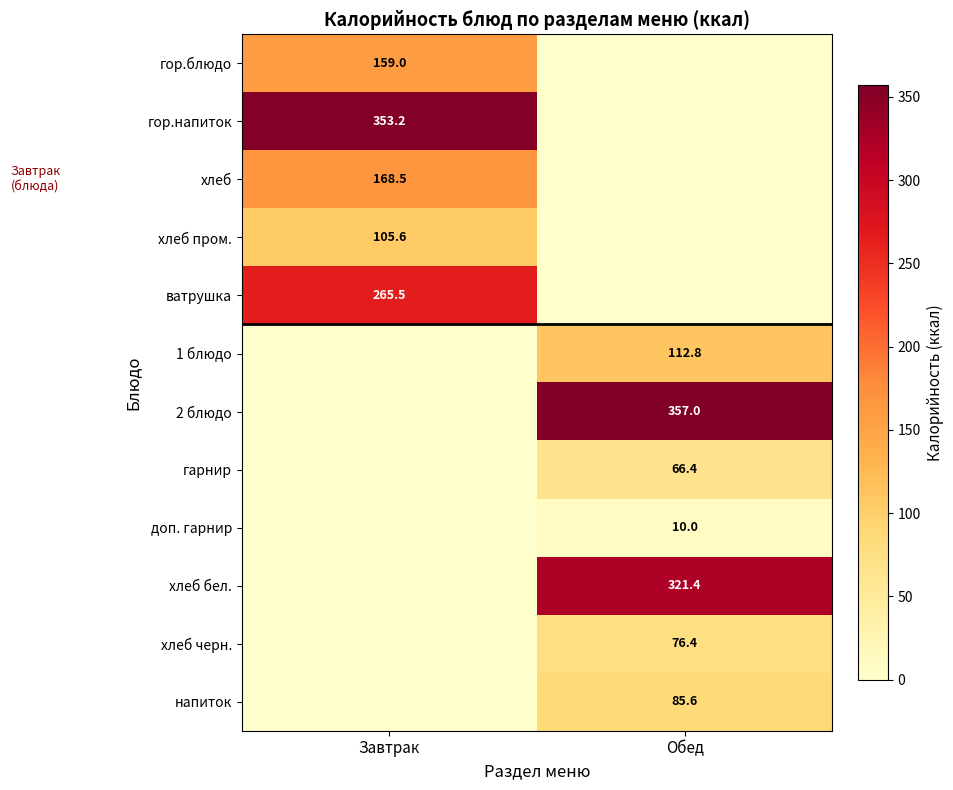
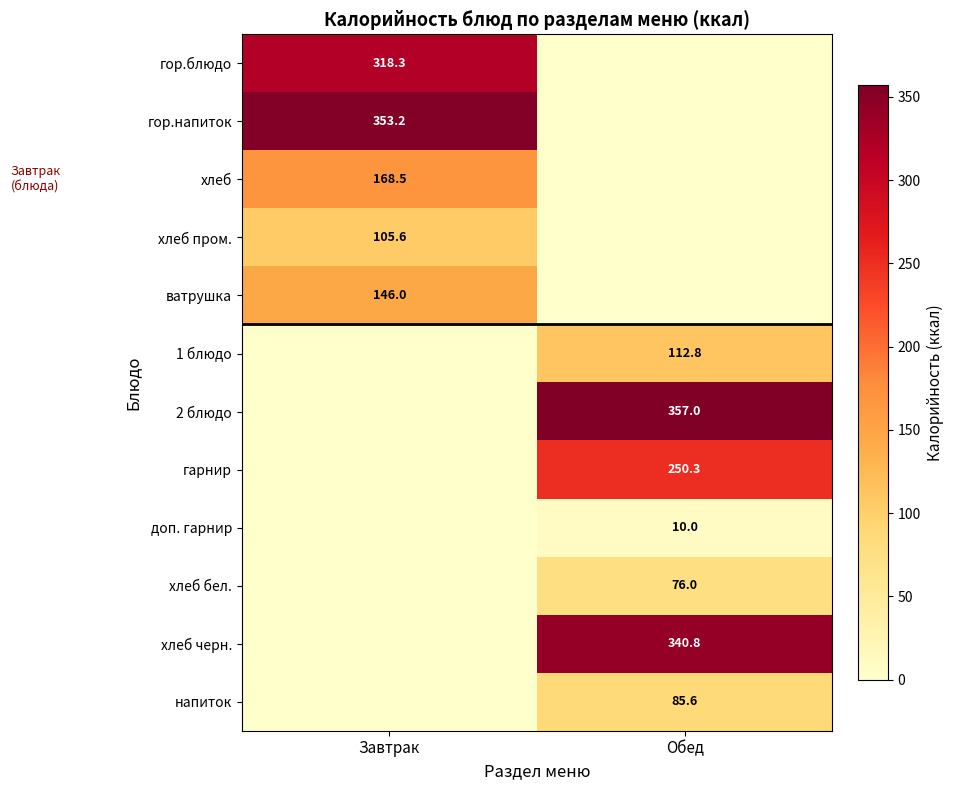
  {
    "гор.блюдо": {
-     "Завтрак": 159.0
+     "Завтрак": 318.3
    },
    "гор.напиток": {
      "Завтрак": 353.2
    },
    "хлеб": {
      "Завтрак": 168.5
    },
    "хлеб пром.": {
      "Завтрак": 105.6
    },
    "ватрушка": {
-     "Завтрак": 265.5
+     "Завтрак": 146.0
    },
    "1 блюдо": {
      "Обед": 112.8
    },
    "2 блюдо": {
      "Обед": 357.0
    },
    "гарнир": {
-     "Обед": 66.4
+     "Обед": 250.3
    },
    "доп. гарнир": {
      "Обед": 10.0
    },
    "хлеб бел.": {
-     "Обед": 321.4
+     "Обед": 76.0
    },
    "хлеб черн.": {
-     "Обед": 76.4
+     "Обед": 340.8
    },
    "напиток": {
      "Обед": 85.6
    }
  }
